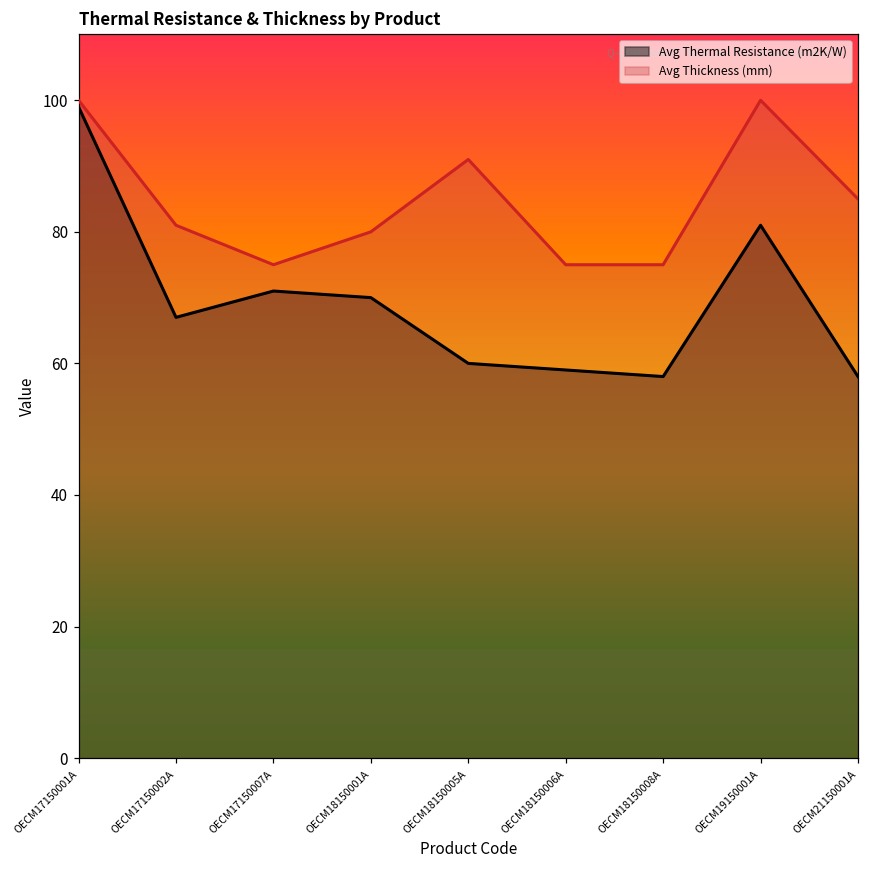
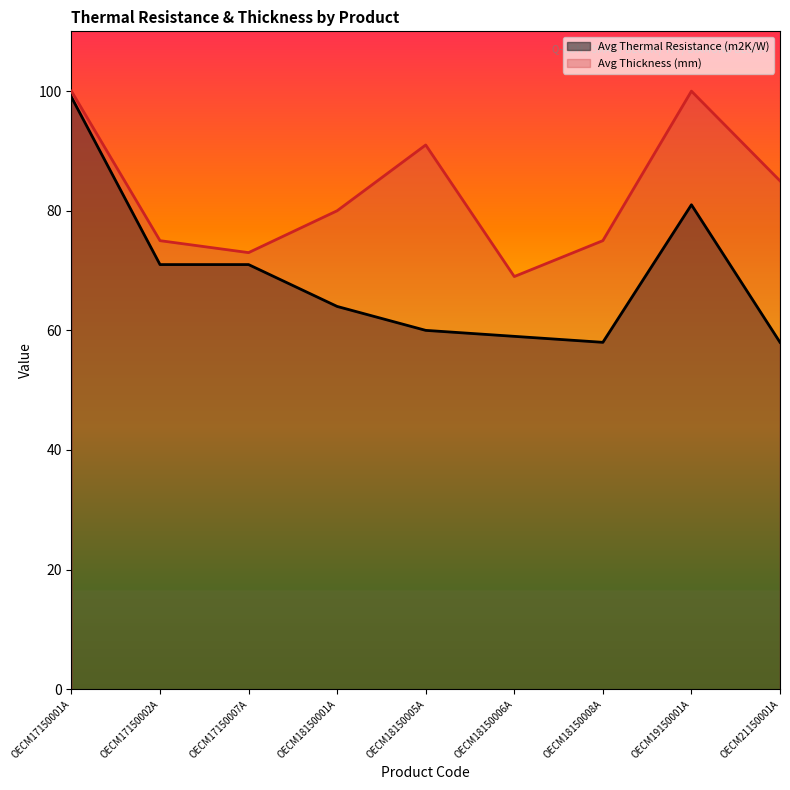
  {
    "Avg Thermal Resistance (m2K/W)": {
      "OECM17150001A": 99,
-     "OECM17150002A": 67,
+     "OECM17150002A": 71,
      "OECM17150007A": 71,
-     "OECM18150001A": 70,
+     "OECM18150001A": 64,
      "OECM18150005A": 60,
      "OECM18150006A": 59,
      "OECM18150008A": 58,
      "OECM19150001A": 81,
      "OECM21150001A": 58
    },
    "Avg Thickness (mm)": {
      "OECM17150001A": 100,
-     "OECM17150002A": 81,
-     "OECM17150007A": 75,
+     "OECM17150002A": 75,
+     "OECM17150007A": 73,
      "OECM18150001A": 80,
      "OECM18150005A": 91,
-     "OECM18150006A": 75,
+     "OECM18150006A": 69,
      "OECM18150008A": 75,
      "OECM19150001A": 100,
      "OECM21150001A": 85
    }
  }
